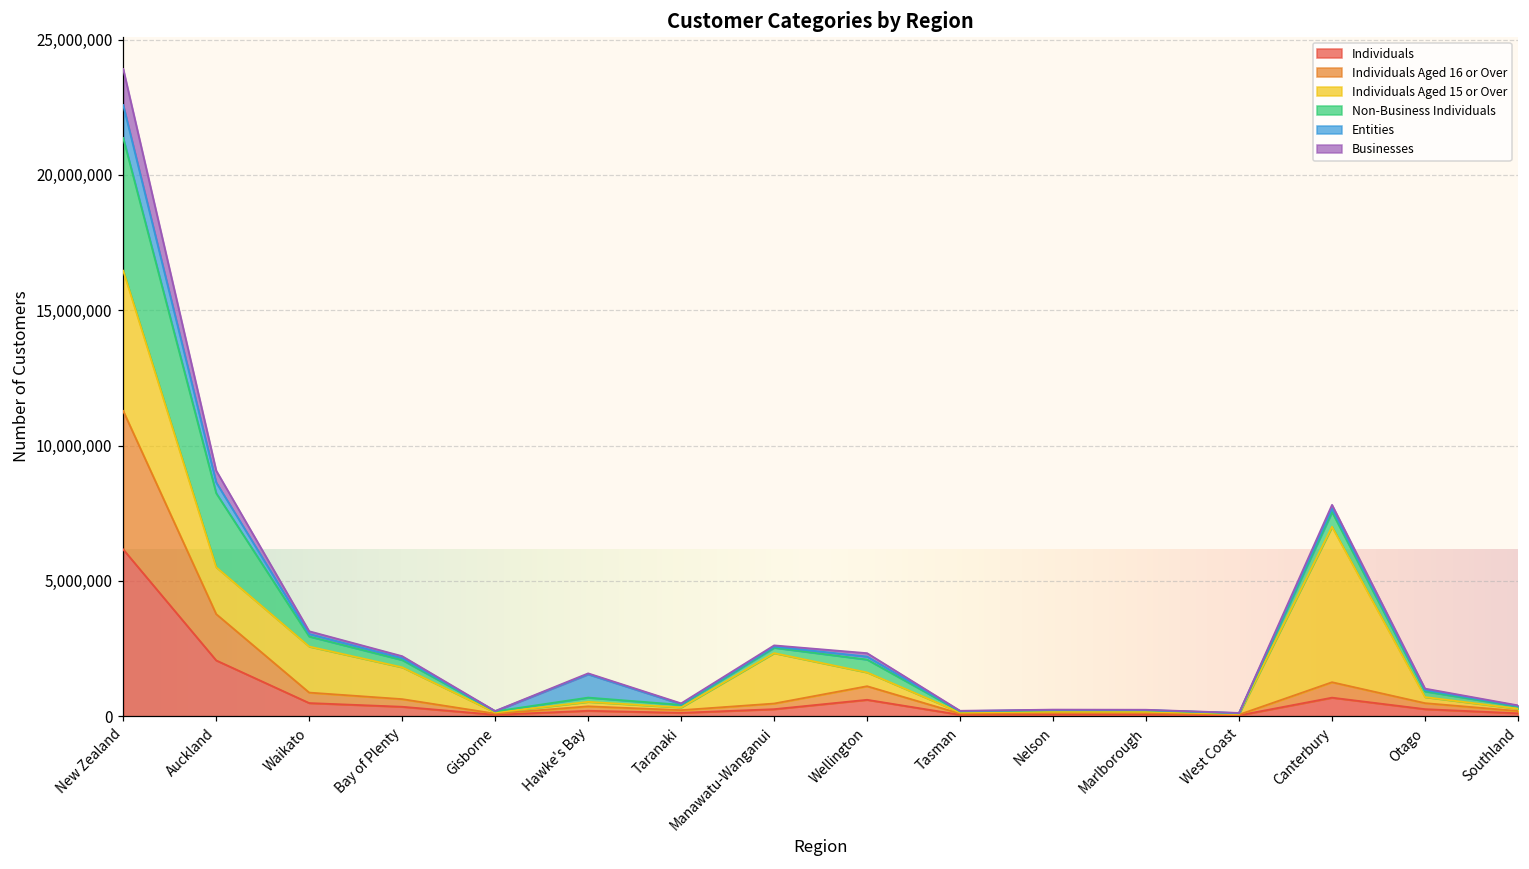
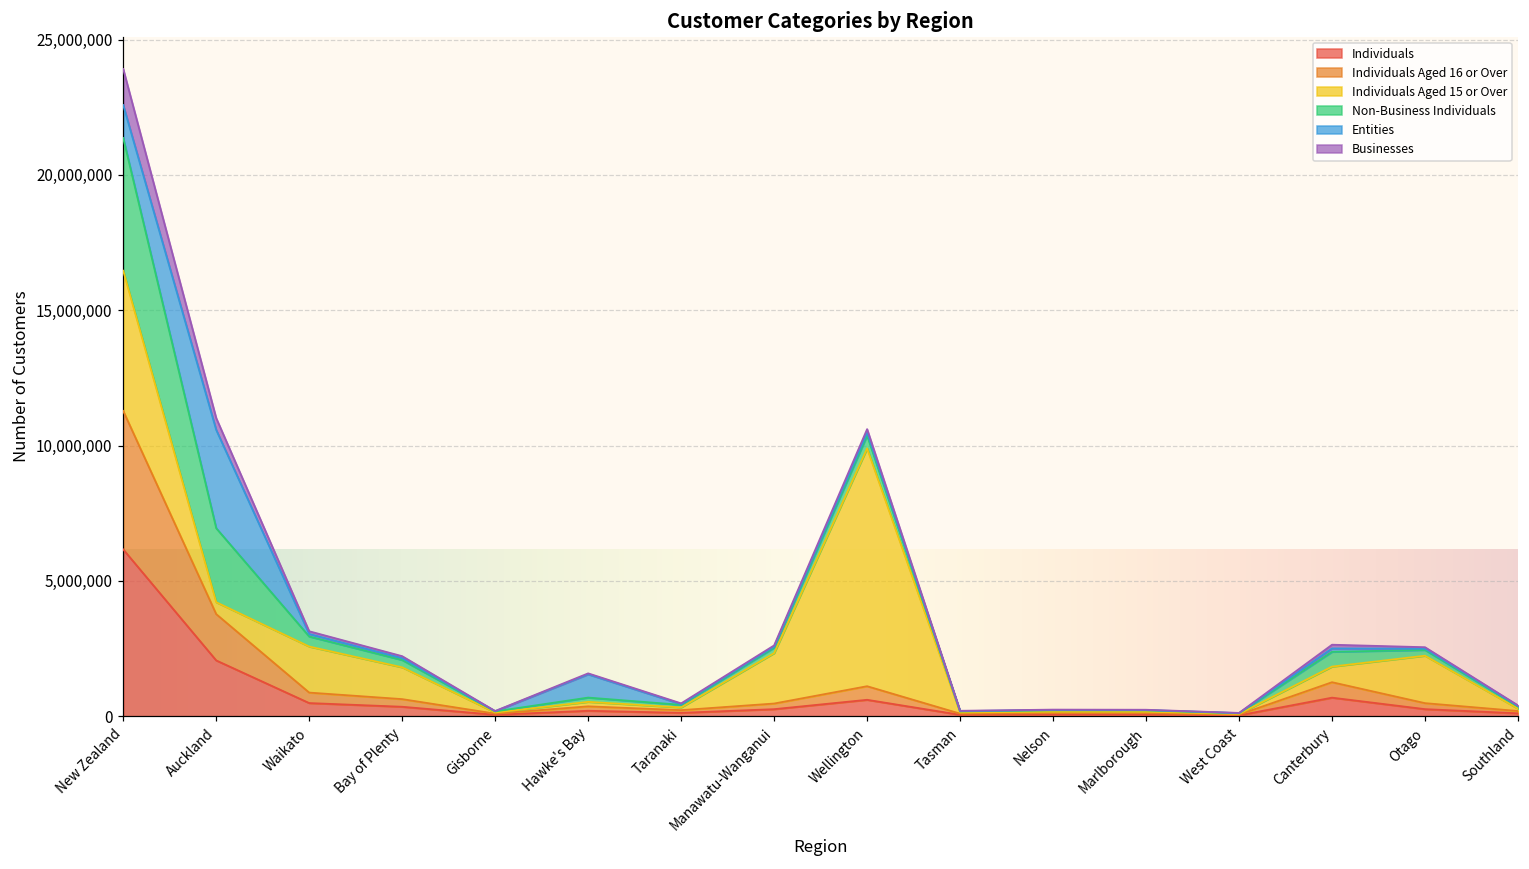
  {
    "Individuals Aged 15 or Over": {
      "New Zealand": "5,200,000",
-     "Auckland": "1,700,000",
+     "Auckland": "400,000",
      "Waikato": "1,700,000",
      "Bay of Plenty": "1,200,000",
      "Hawke's Bay": "200,000",
      "Manawatu-Wanganui": "1,900,000",
-     "Wellington": "500,000",
-     "Canterbury": "5,700,000",
-     "Otago": "200,000"
+     "Wellington": "8,800,000",
+     "Canterbury": "600,000",
+     "Otago": "1,800,000"
    },
    "Non-Business Individuals": {
      "New Zealand": "4,900,000",
      "Auckland": "2,700,000",
      "Hawke's Bay": "200,000",
      "Wellington": "500,000",
      "Canterbury": "500,000"
    },
    "Entities": {
      "New Zealand": "1,200,000",
-     "Auckland": "400,000",
+     "Auckland": "3,600,000",
      "Wellington": "100,000",
      "Canterbury": "100,000"
    },
    "Businesses": {
      "New Zealand": "1,300,000",
      "Auckland": "400,000",
      "Wellington": "100,000",
      "Canterbury": "100,000"
    }
  }
